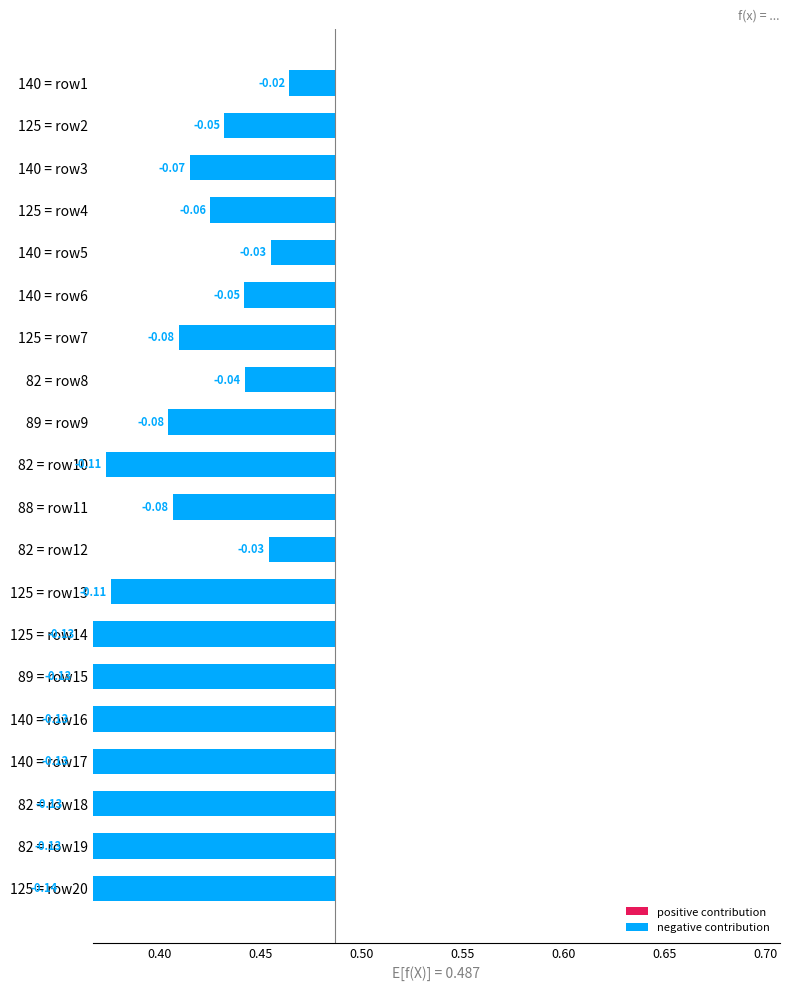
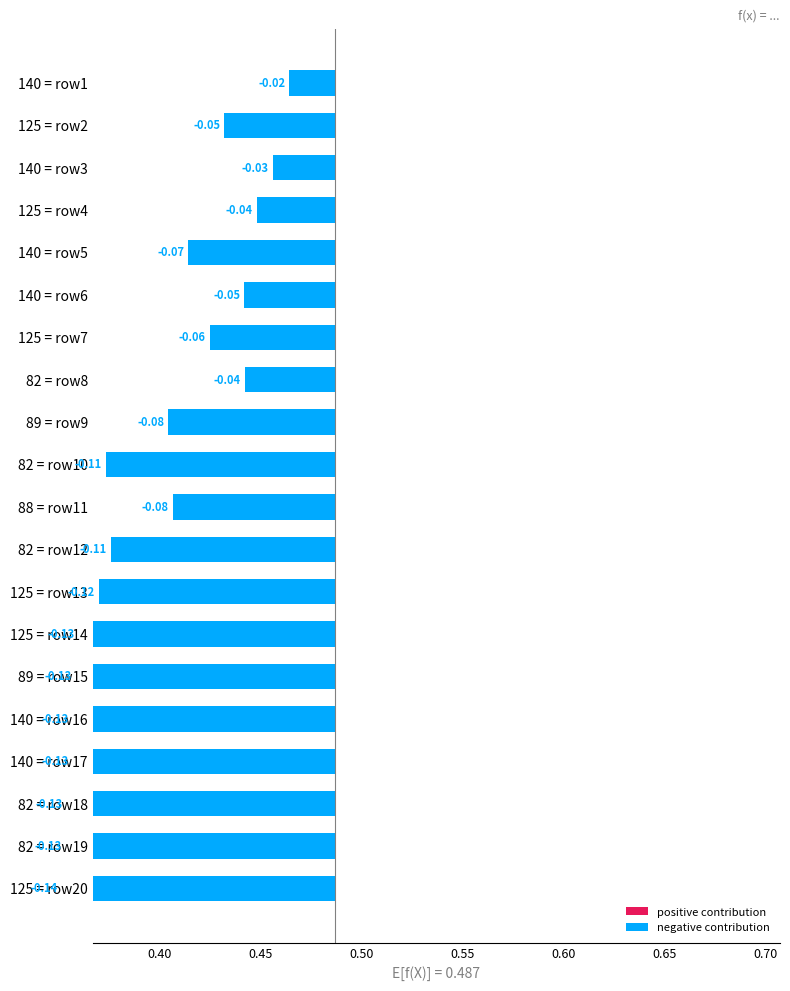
  {
    "negative contribution": {
      "140 = row1": -0.02,
      "125 = row2": -0.05,
-     "140 = row3": -0.07,
-     "125 = row4": -0.06,
-     "140 = row5": -0.03,
+     "140 = row3": -0.03,
+     "125 = row4": -0.04,
+     "140 = row5": -0.07,
      "140 = row6": -0.05,
-     "125 = row7": -0.08,
+     "125 = row7": -0.06,
      "82 = row8": -0.04,
      "89 = row9": -0.08,
      "82 = row10": -0.11,
      "88 = row11": -0.08,
-     "82 = row12": -0.03,
-     "125 = row13": -0.11
+     "82 = row12": -0.11,
+     "125 = row13": -0.12
    }
  }
